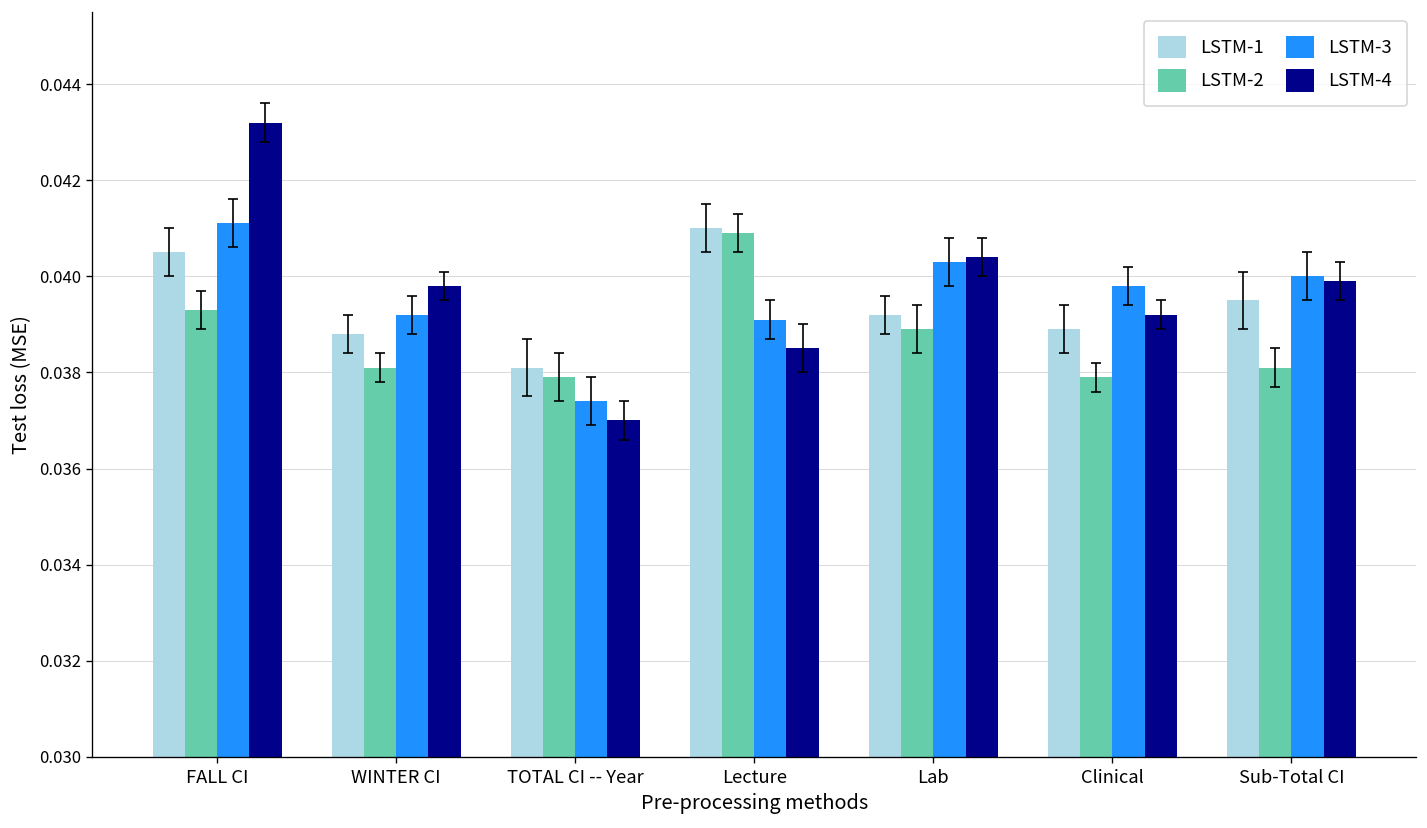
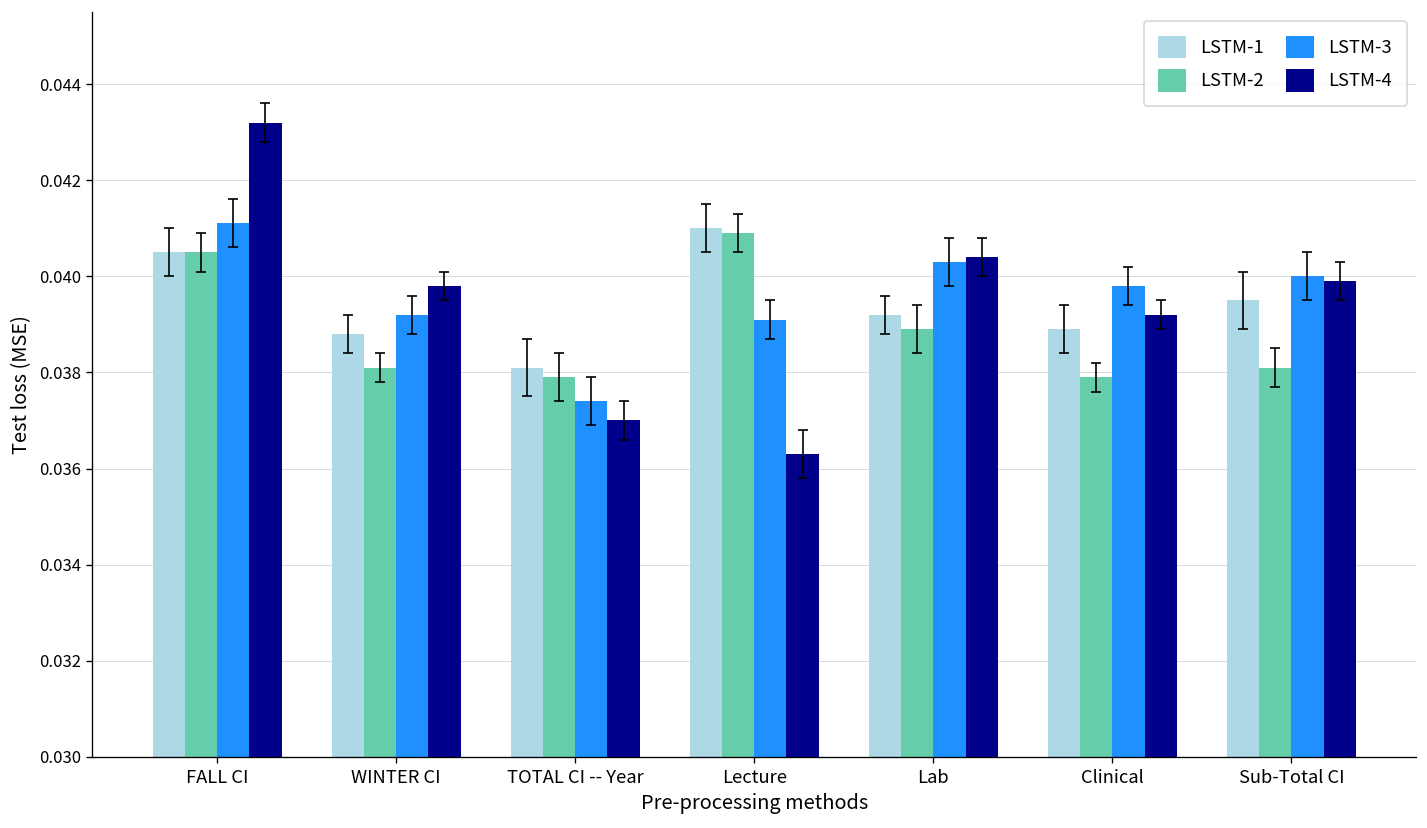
  {
    "LSTM-1": {
      "FALL CI": 0.0405,
      "WINTER CI": 0.0388,
      "TOTAL CI -- Year": 0.0381,
      "Lecture": 0.0410,
      "Lab": 0.0392,
      "Clinical": 0.0389,
      "Sub-Total CI": 0.0395
    },
    "LSTM-2": {
-     "FALL CI": 0.0393,
+     "FALL CI": 0.0405,
      "WINTER CI": 0.0381,
      "TOTAL CI -- Year": 0.0379,
      "Lecture": 0.0409,
      "Lab": 0.0389,
      "Clinical": 0.0379,
      "Sub-Total CI": 0.0381
    },
    "LSTM-3": {
      "FALL CI": 0.0411,
      "WINTER CI": 0.0392,
      "TOTAL CI -- Year": 0.0374,
      "Lecture": 0.0391,
      "Lab": 0.0403,
      "Clinical": 0.0398,
      "Sub-Total CI": 0.0400
    },
    "LSTM-4": {
      "FALL CI": 0.0432,
      "WINTER CI": 0.0398,
      "TOTAL CI -- Year": 0.0370,
-     "Lecture": 0.0385,
+     "Lecture": 0.0363,
      "Lab": 0.0404,
      "Clinical": 0.0392,
      "Sub-Total CI": 0.0399
    }
  }
